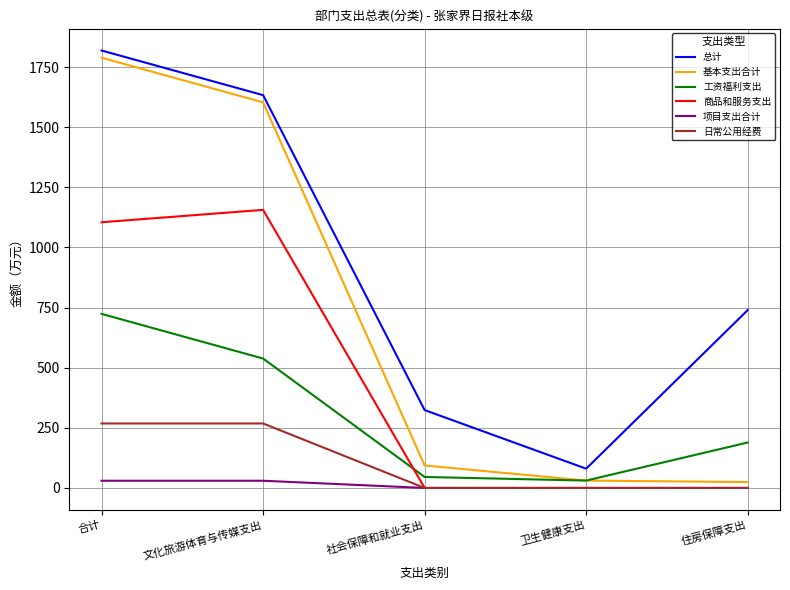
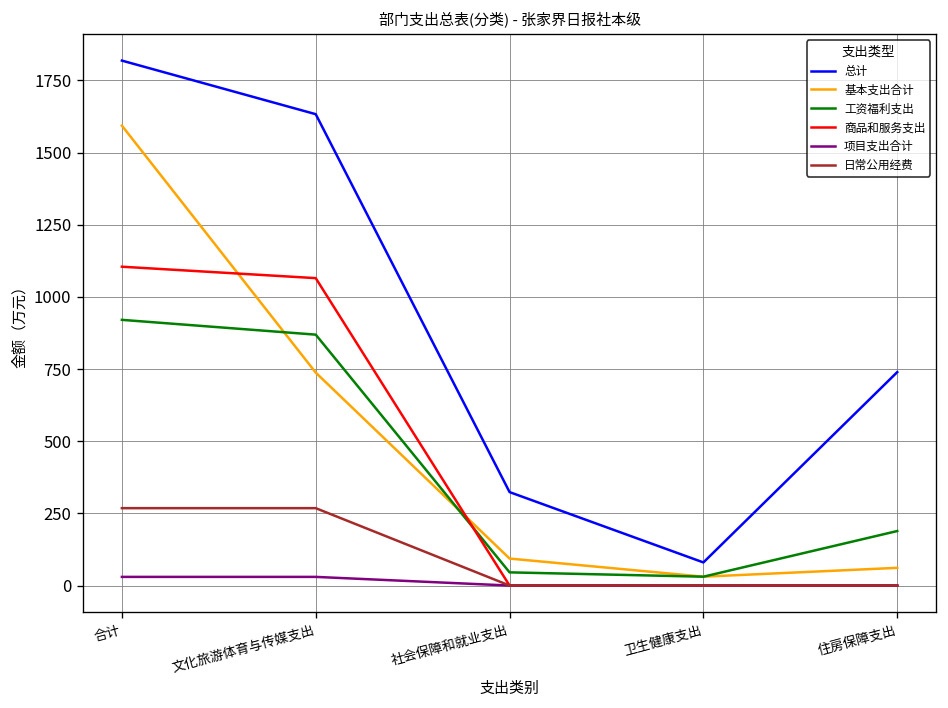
  {
    "总计": {
      "合计": 1820,
      "文化旅游体育与传媒支出": 1630,
      "社会保障和就业支出": 320,
      "卫生健康支出": 80,
      "住房保障支出": 740
    },
    "基本支出合计": {
-     "合计": 1790,
-     "文化旅游体育与传媒支出": 1600,
+     "合计": 1590,
+     "文化旅游体育与传媒支出": 740,
      "社会保障和就业支出": 90,
-     "住房保障支出": 20
+     "住房保障支出": 60
    },
    "工资福利支出": {
-     "合计": 720,
-     "文化旅游体育与传媒支出": 540,
+     "合计": 920,
+     "文化旅游体育与传媒支出": 870,
      "社会保障和就业支出": 50,
      "住房保障支出": 190
    },
    "商品和服务支出": {
      "合计": 1100,
-     "文化旅游体育与传媒支出": 1160
+     "文化旅游体育与传媒支出": 1070
    },
    "项目支出合计": {
      "合计": 30,
      "文化旅游体育与传媒支出": 30
    },
    "日常公用经费": {
      "合计": 270,
      "文化旅游体育与传媒支出": 270
    }
  }
